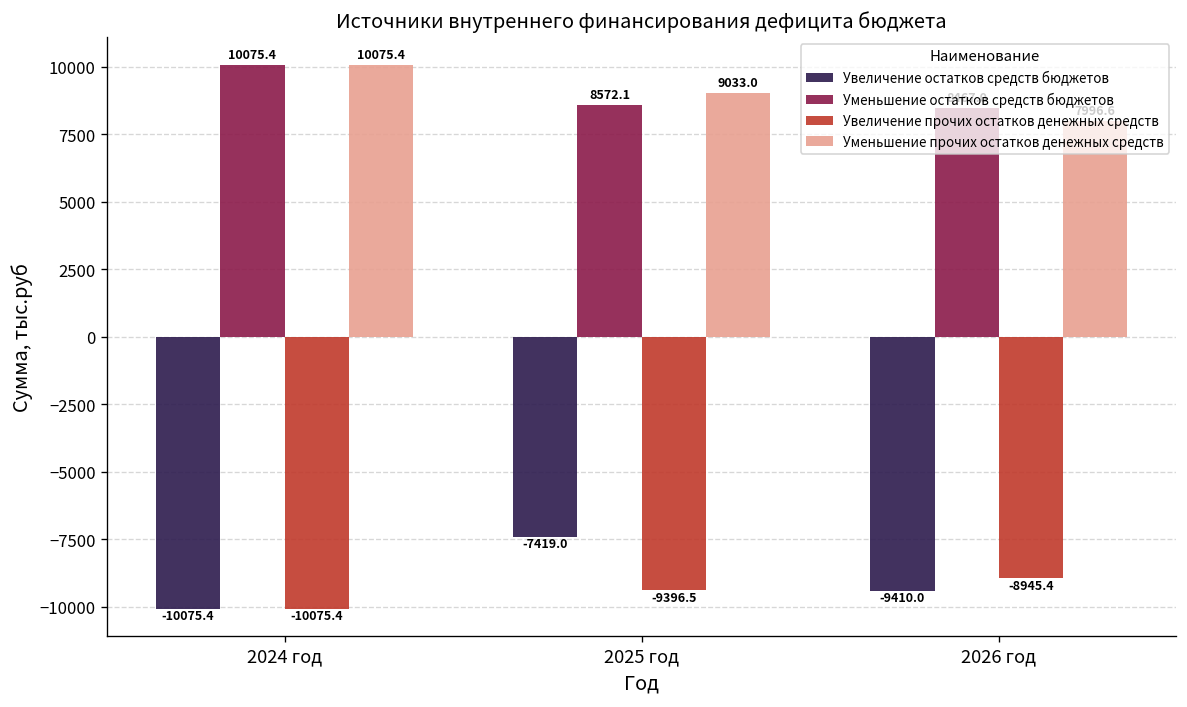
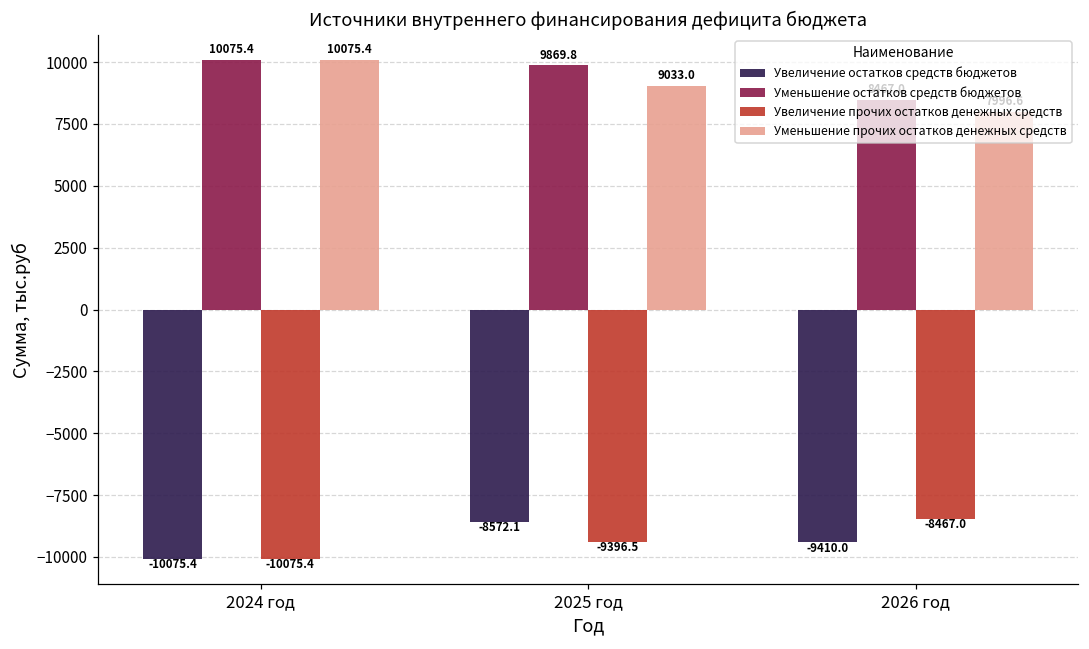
  {
    "Увеличение остатков средств бюджетов": {
      "2024 год": -10075.4,
-     "2025 год": -7419.0,
+     "2025 год": -8572.1,
      "2026 год": -9410.0
    },
    "Уменьшение остатков средств бюджетов": {
      "2024 год": 10075.4,
-     "2025 год": 8572.1
+     "2025 год": 9869.8
    },
    "Увеличение прочих остатков денежных средств": {
      "2024 год": -10075.4,
      "2025 год": -9396.5,
-     "2026 год": -8945.4
+     "2026 год": -8467.0
    },
    "Уменьшение прочих остатков денежных средств": {
      "2024 год": 10075.4,
      "2025 год": 9033.0
    }
  }
